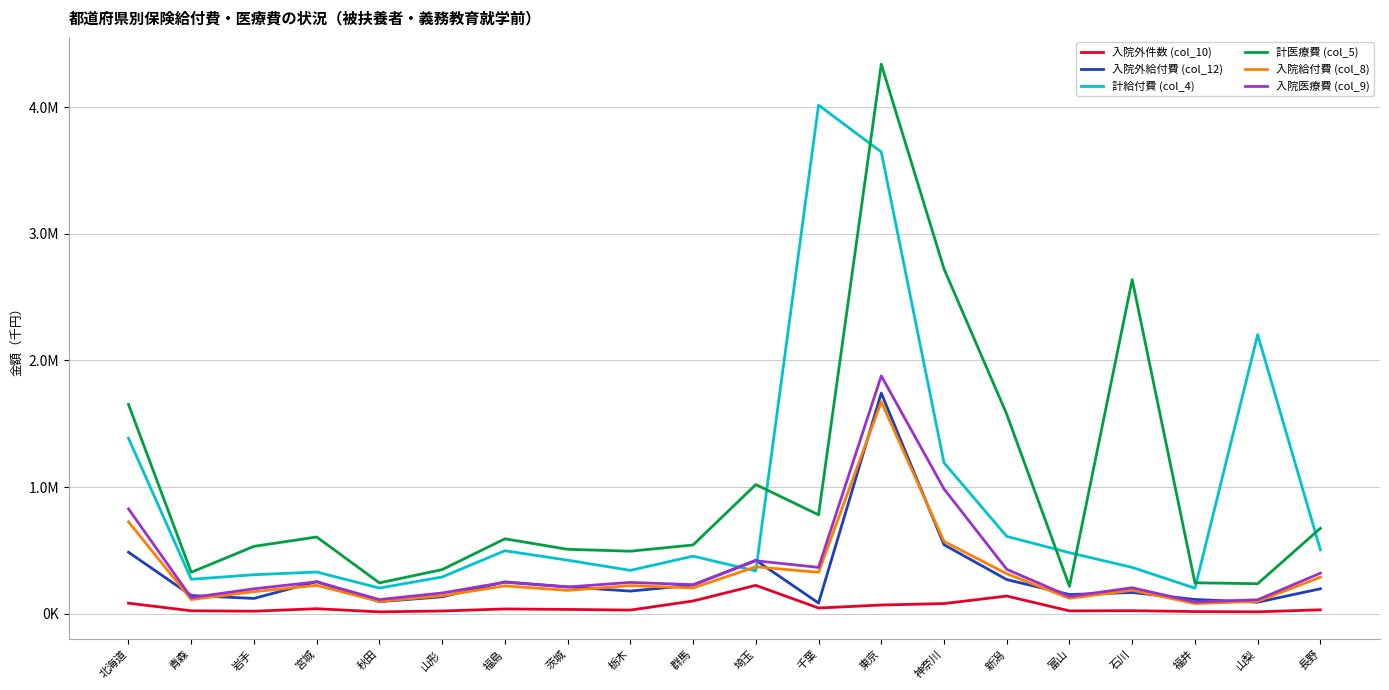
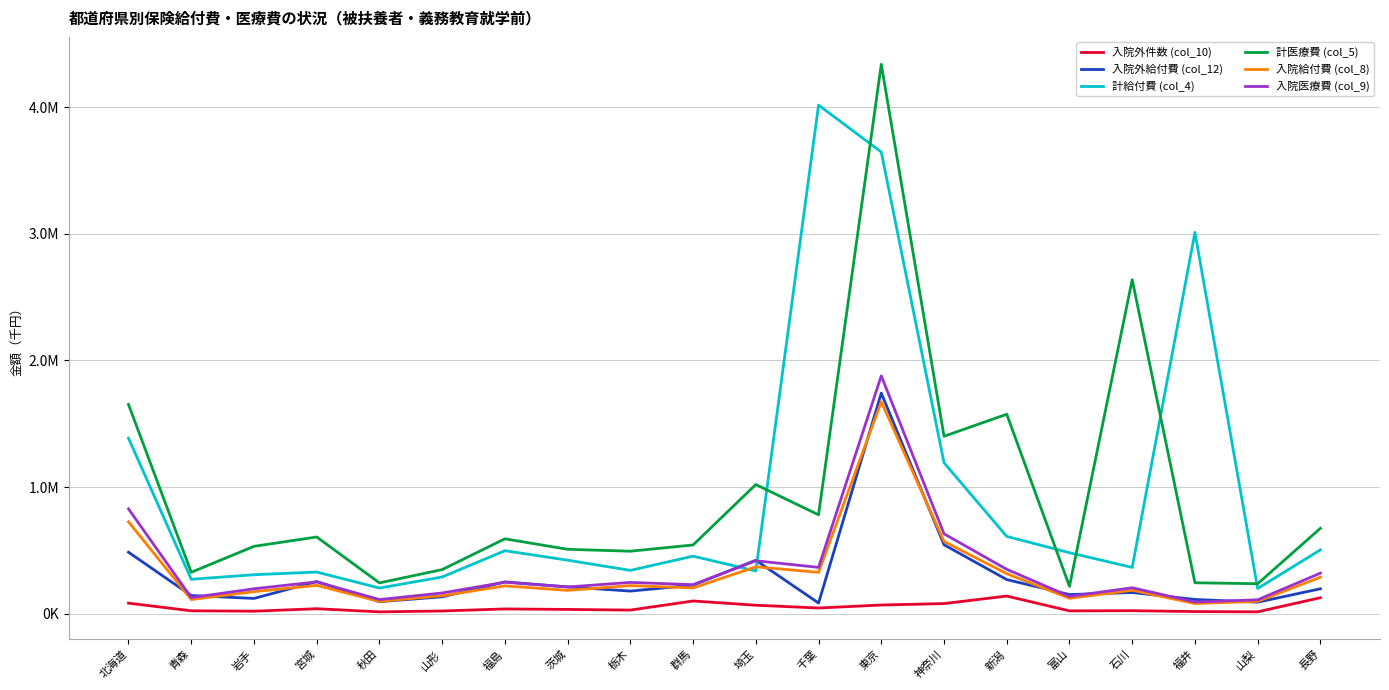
  {
    "入院外件数 (col_10)": {
      "北海道": 80000,
      "青森": 20000,
      "岩手": 20000,
      "宮城": 40000,
      "秋田": 10000,
      "山形": 20000,
      "福島": 40000,
      "茨城": 30000,
      "栃木": 30000,
      "群馬": 100000,
-     "埼玉": 220000,
+     "埼玉": 70000,
      "千葉": 40000,
      "東京": 70000,
      "神奈川": 80000,
      "新潟": 140000,
      "富山": 20000,
      "石川": 20000,
      "福井": 20000,
      "山梨": 10000,
-     "長野": 30000
+     "長野": 130000
    },
    "入院外給付費 (col_12)": {
      "北海道": 490000,
      "岩手": 120000,
      "栃木": 180000,
      "千葉": 80000,
      "東京": 1740000,
      "神奈川": 540000,
      "新潟": 270000,
      "長野": 200000
    },
    "計給付費 (col_4)": {
      "北海道": 1390000,
      "青森": 270000,
      "岩手": 310000,
      "宮城": 330000,
      "秋田": 200000,
      "山形": 290000,
      "福島": 500000,
      "茨城": 420000,
      "栃木": 340000,
      "群馬": 450000,
      "埼玉": 340000,
      "千葉": 4020000,
      "東京": 3650000,
      "神奈川": 1190000,
      "新潟": 610000,
      "富山": 480000,
      "石川": 370000,
-     "福井": 200000,
-     "山梨": 2200000,
+     "福井": 3010000,
+     "山梨": 200000,
      "長野": 500000
    },
    "計医療費 (col_5)": {
      "北海道": 1650000,
      "青森": 330000,
      "岩手": 530000,
      "宮城": 610000,
      "秋田": 240000,
      "山形": 350000,
      "福島": 590000,
      "茨城": 510000,
      "栃木": 490000,
      "群馬": 540000,
      "埼玉": 1020000,
      "千葉": 780000,
      "東京": 4340000,
-     "神奈川": 2720000,
+     "神奈川": 1400000,
      "新潟": 1570000,
      "富山": 220000,
      "石川": 2640000,
      "福井": 240000,
      "山梨": 240000,
      "長野": 670000
    },
    "入院給付費 (col_8)": {
      "北海道": 730000,
      "岩手": 170000,
      "宮城": 220000,
      "福島": 220000,
      "茨城": 180000,
      "栃木": 220000,
      "群馬": 200000,
      "埼玉": 370000,
      "千葉": 330000,
      "東京": 1670000,
      "神奈川": 570000,
      "新潟": 320000,
      "長野": 290000
    },
    "入院医療費 (col_9)": {
      "北海道": 830000,
      "岩手": 200000,
      "山形": 160000,
      "栃木": 250000,
      "千葉": 370000,
      "東京": 1880000,
-     "神奈川": 980000,
+     "神奈川": 630000,
      "新潟": 350000,
      "長野": 320000
    }
  }
